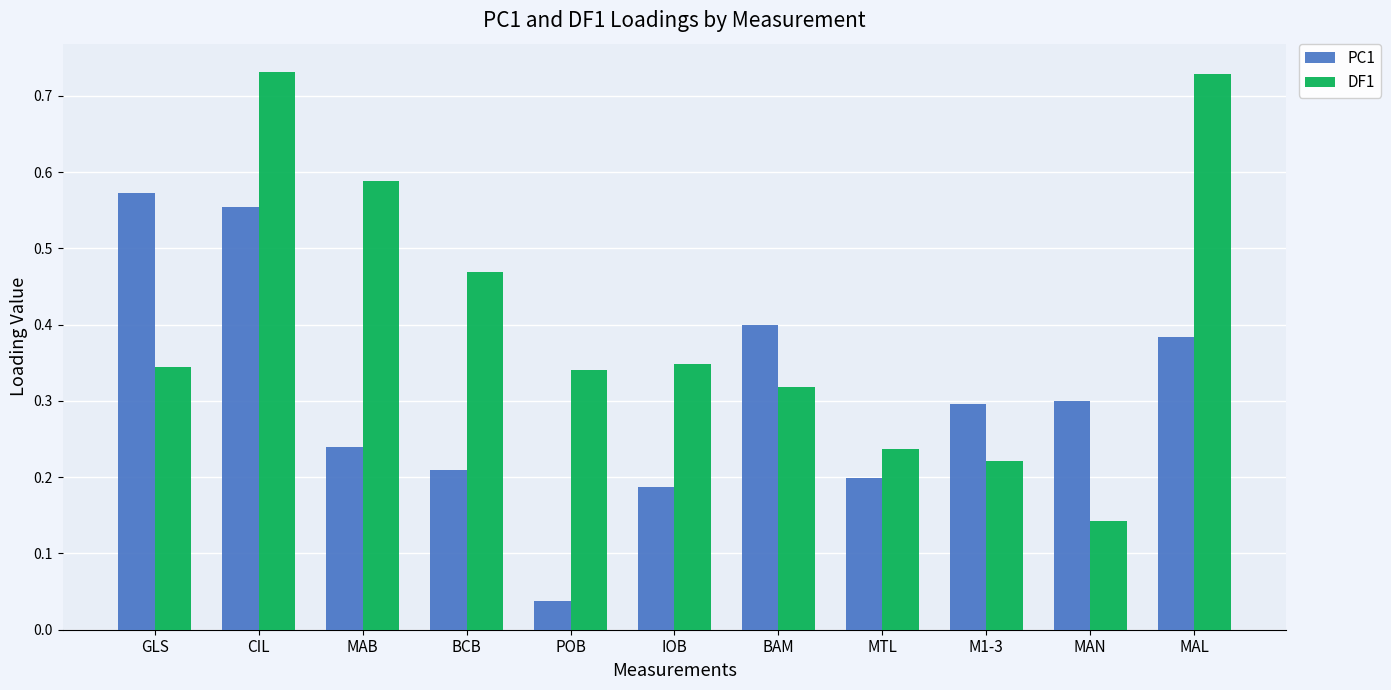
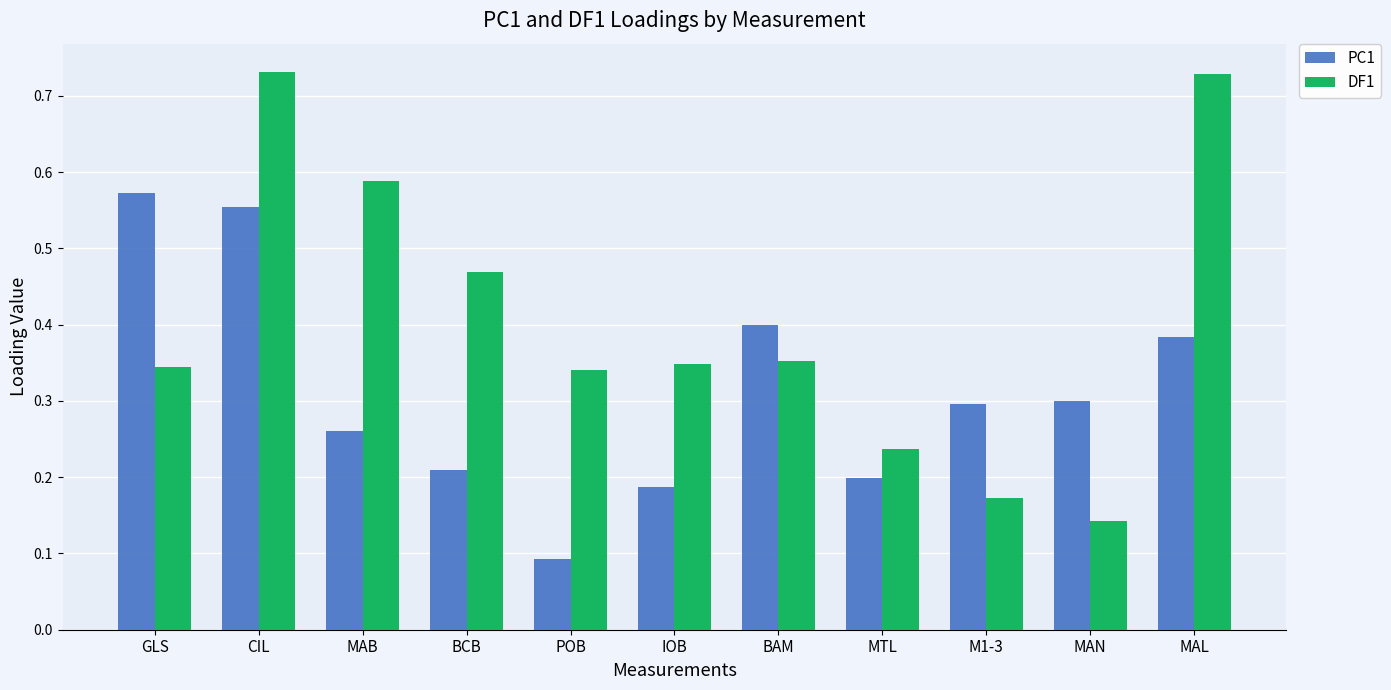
  {
    "PC1": {
      "GLS": 0.57,
      "CIL": 0.56,
-     "MAB": 0.24,
+     "MAB": 0.26,
      "BCB": 0.21,
-     "POB": 0.04,
+     "POB": 0.09,
      "IOB": 0.19,
      "BAM": 0.40,
      "MTL": 0.20,
      "M1-3": 0.30,
      "MAN": 0.30,
      "MAL": 0.38
    },
    "DF1": {
      "GLS": 0.35,
      "CIL": 0.73,
      "MAB": 0.59,
      "BCB": 0.47,
      "POB": 0.34,
      "IOB": 0.35,
-     "BAM": 0.32,
+     "BAM": 0.35,
      "MTL": 0.24,
-     "M1-3": 0.22,
+     "M1-3": 0.17,
      "MAN": 0.14,
      "MAL": 0.73
    }
  }
